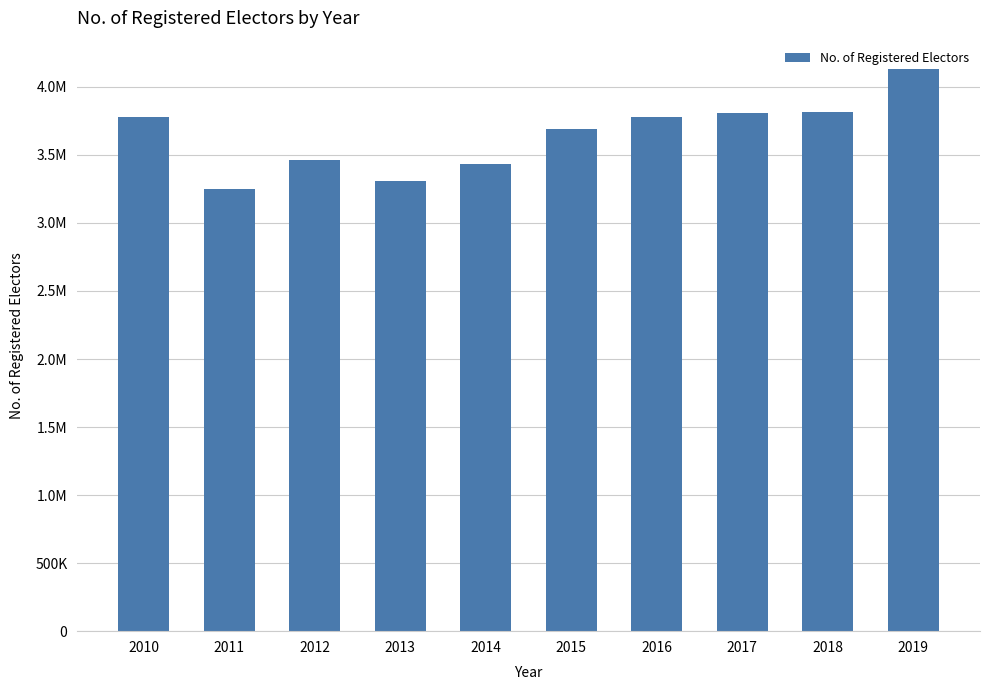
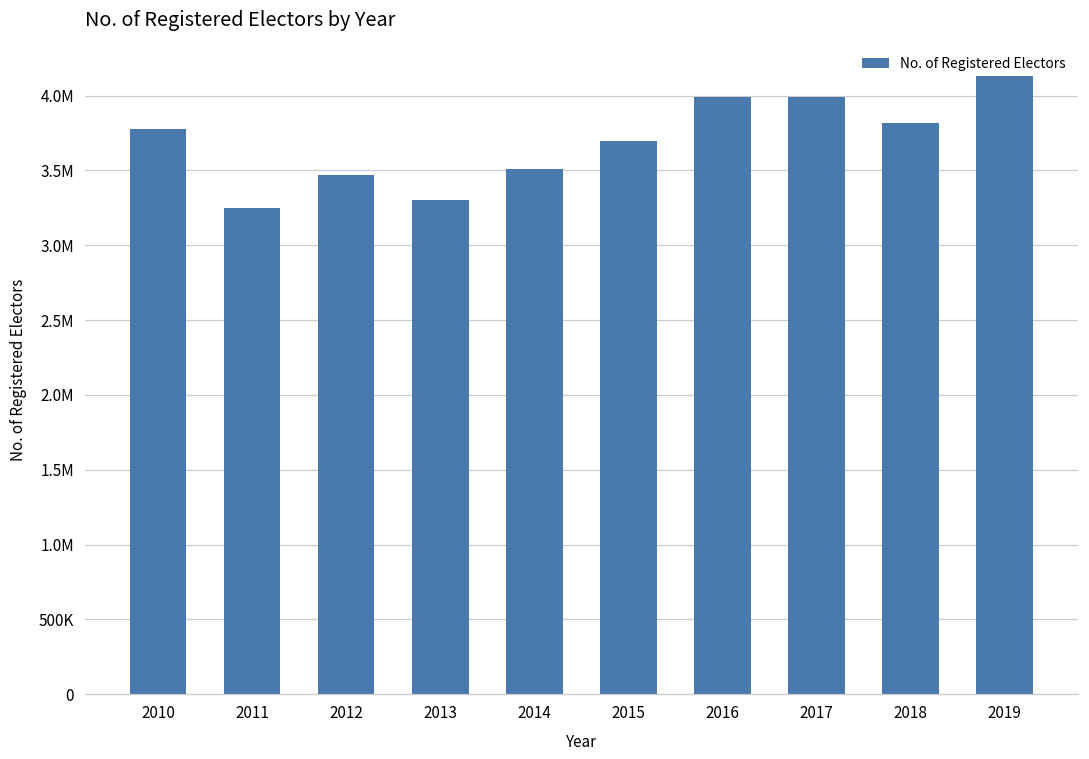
  {
    "2010": 3780000,
    "2011": 3250000,
    "2012": 3470000,
    "2013": 3310000,
-   "2014": 3440000,
+   "2014": 3510000,
    "2015": 3690000,
-   "2016": 3780000,
-   "2017": 3810000,
+   "2016": 3990000,
+   "2017": 3990000,
    "2018": 3810000,
    "2019": 4130000
  }
